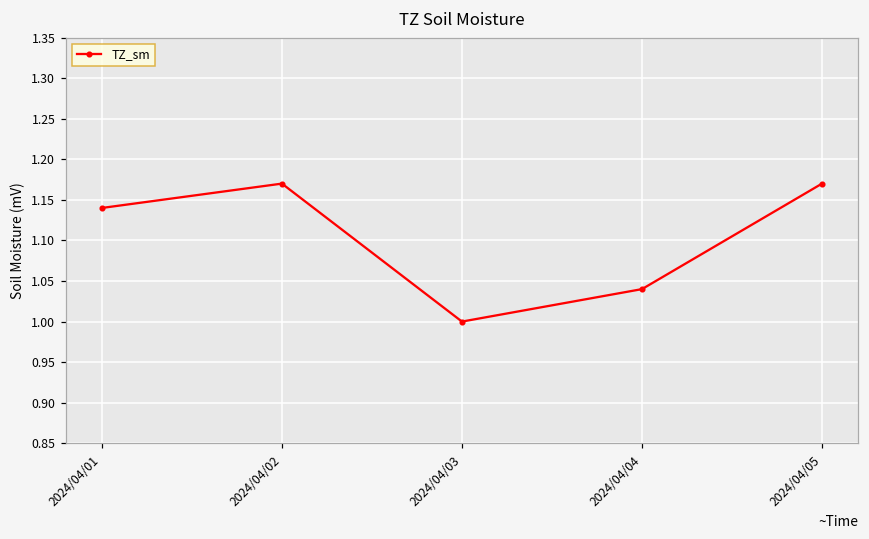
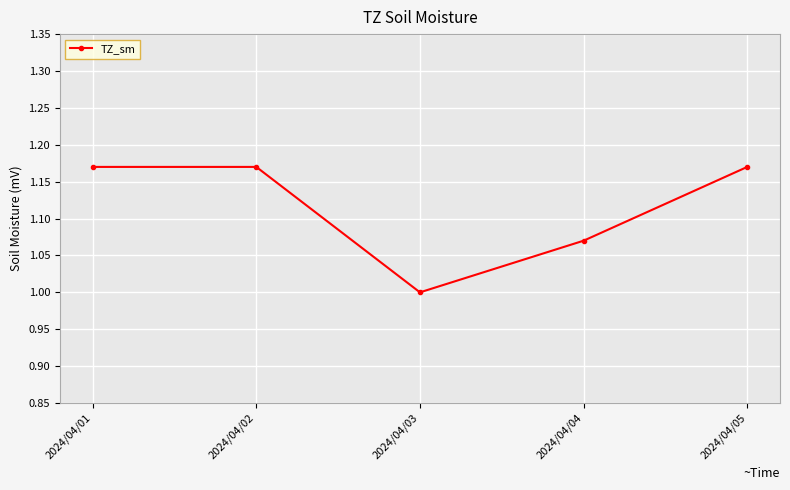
  {
-   "2024/04/01": 1.14,
+   "2024/04/01": 1.17,
    "2024/04/02": 1.17,
    "2024/04/03": 1.00,
-   "2024/04/04": 1.04,
+   "2024/04/04": 1.07,
    "2024/04/05": 1.17
  }
